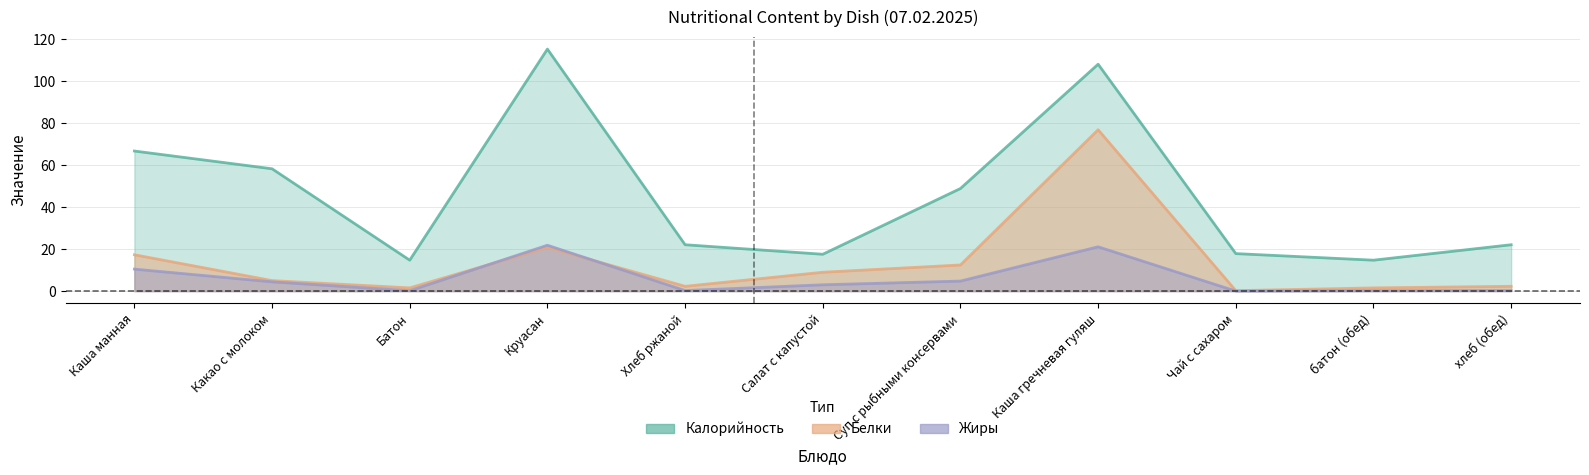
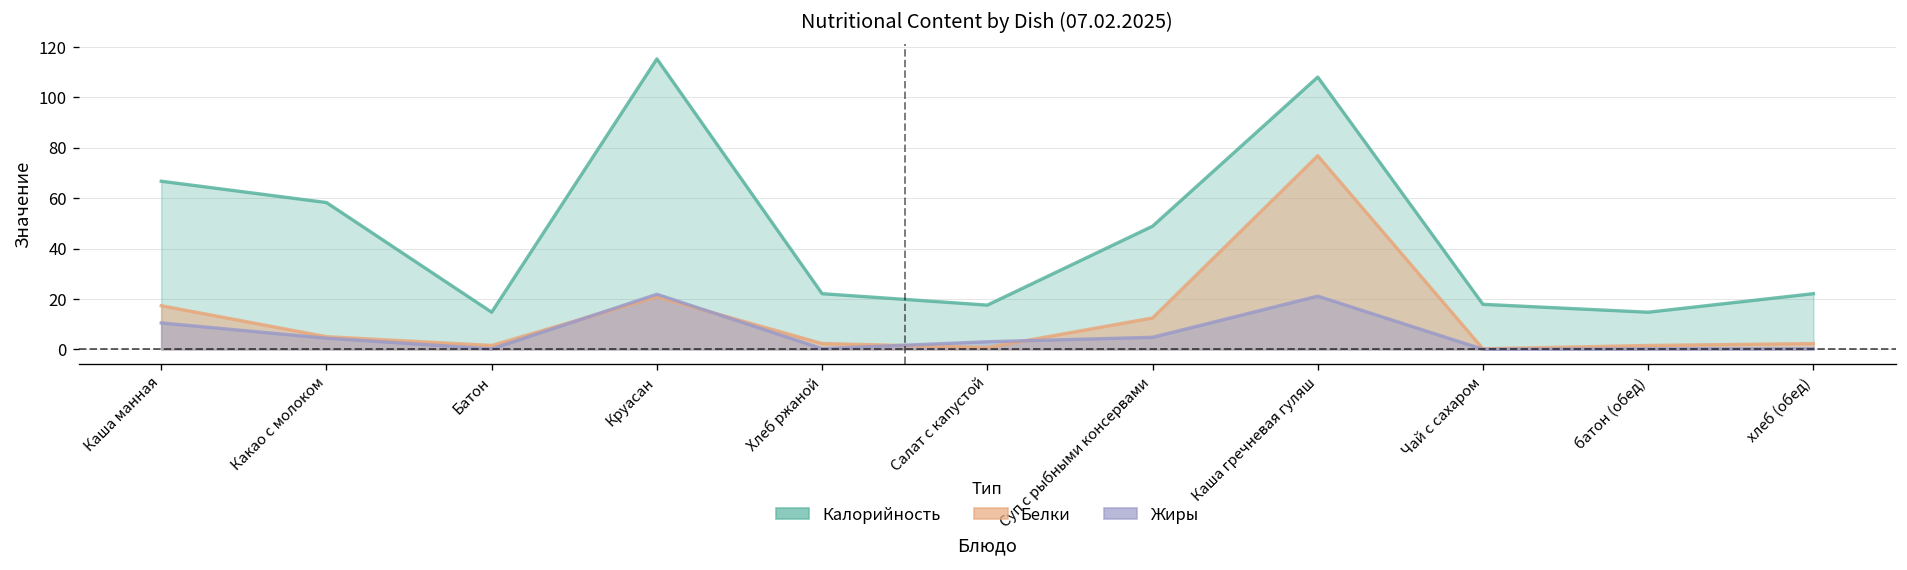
  {
    "Белки": {
      "Каша манная": 17,
      "Батон": 2,
      "Хлеб ржаной": 2,
-     "Салат с капустой": 9,
+     "Салат с капустой": 1,
      "Суп с рыбными консервами": 12,
      "Каша гречневая гуляш": 77,
      "батон (обед)": 2,
      "хлеб (обед)": 2
    }
  }
